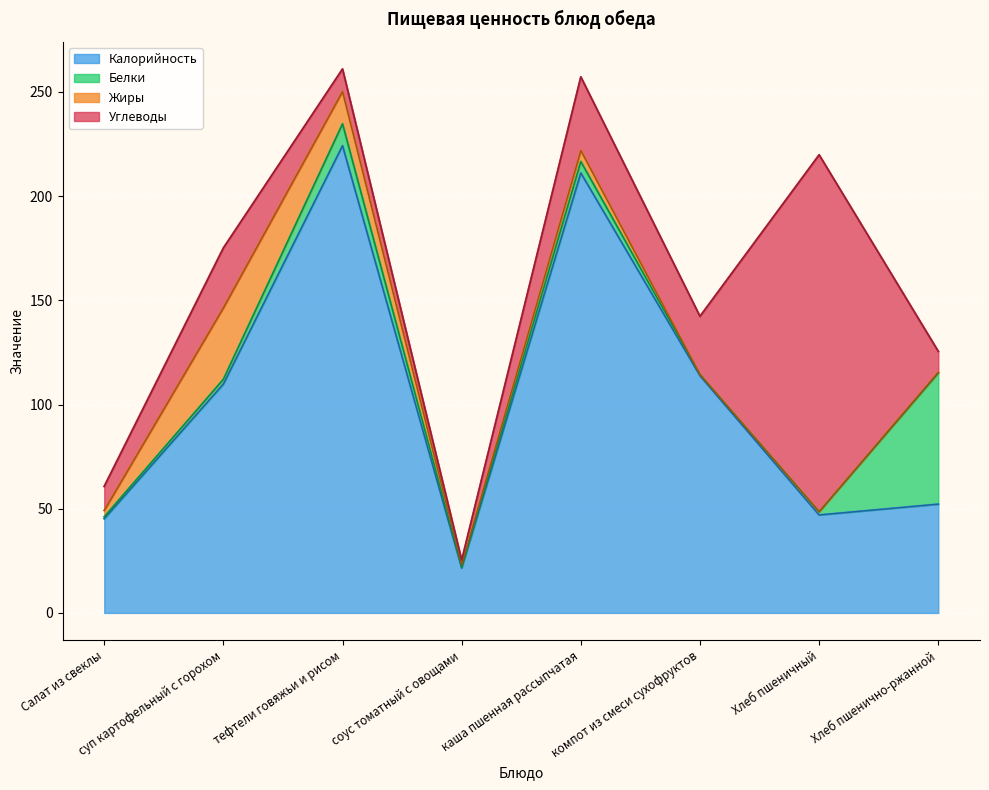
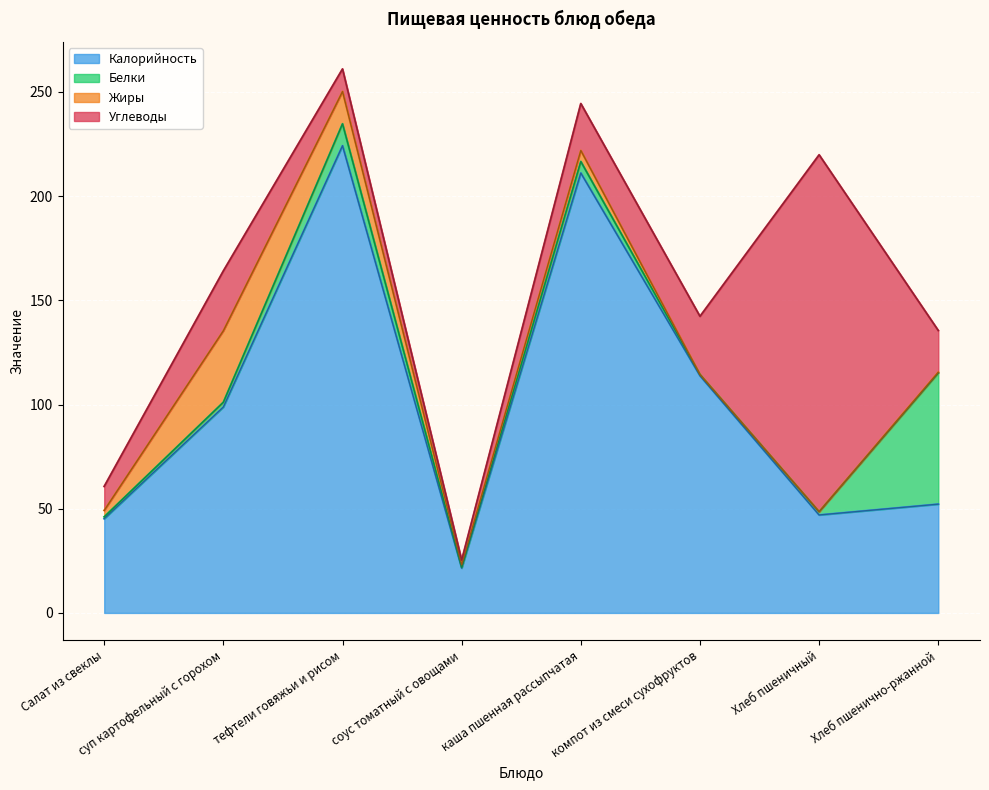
  {
    "Калорийность": {
-     "суп картофельный с горохом": 110,
+     "суп картофельный с горохом": 99,
      "тефтели говяжьи и рисом": 224,
      "каша пшенная рассыпчатая": 211,
      "Хлеб пшеничный": 47,
      "Хлеб пшенично-ржанной": 52
    },
    "Белки": {
      "суп картофельный с горохом": 2,
      "тефтели говяжьи и рисом": 11,
      "каша пшенная рассыпчатая": 6
    },
    "Жиры": {
      "Салат из свеклы": 3,
      "суп картофельный с горохом": 34,
      "тефтели говяжьи и рисом": 16,
      "каша пшенная рассыпчатая": 5
    },
    "Углеводы": {
      "Салат из свеклы": 12,
      "суп картофельный с горохом": 29,
      "тефтели говяжьи и рисом": 11,
      "соус томатный с овощами": 2,
-     "каша пшенная рассыпчатая": 35,
+     "каша пшенная рассыпчатая": 23,
      "компот из смеси сухофруктов": 28,
      "Хлеб пшеничный": 171,
-     "Хлеб пшенично-ржанной": 10
+     "Хлеб пшенично-ржанной": 20
    }
  }
